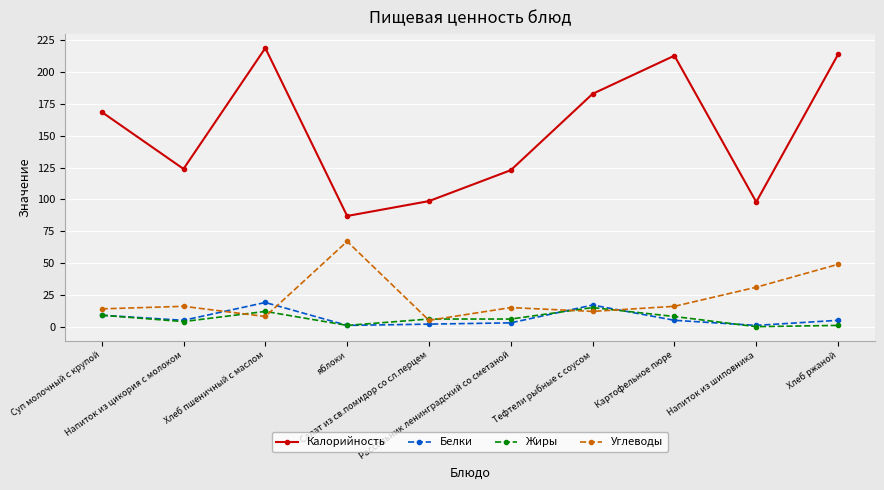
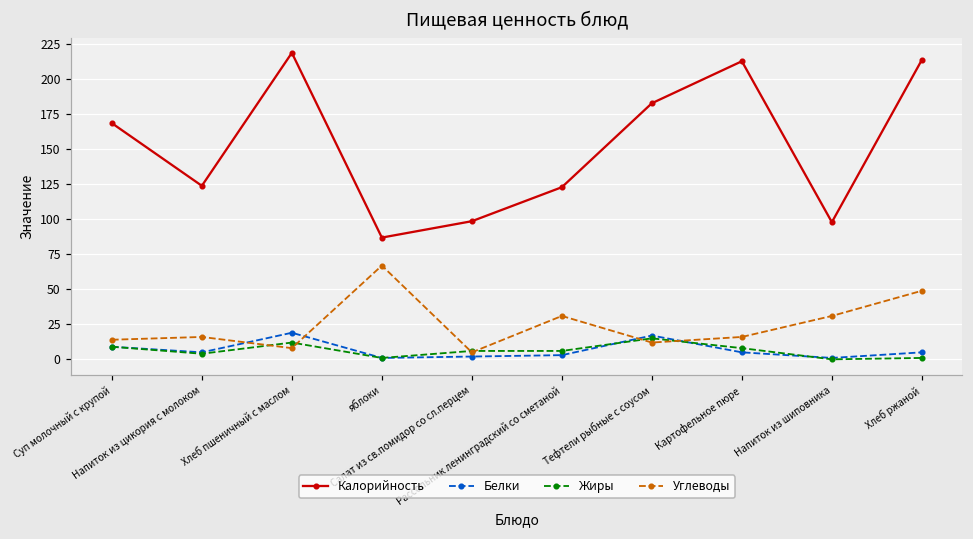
  {
    "Калорийность": {
      "Суп молочный с крупой": 169,
      "Напиток из цикория с молоком": 124,
      "Хлеб пшеничный с маслом": 219,
      "яблоки": 87,
      "Салат из св.помидор со сл.перцем": 99,
      "Рассольник ленинградский со сметаной": 123,
      "Тефтели рыбные с соусом": 183,
      "Картофельное пюре": 213,
      "Напиток из шиповника": 98,
      "Хлеб ржаной": 214
    },
    "Белки": {
      "Хлеб пшеничный с маслом": 19,
      "Салат из св.помидор со сл.перцем": 2,
      "Рассольник ленинградский со сметаной": 3,
      "Тефтели рыбные с соусом": 17,
      "Картофельное пюре": 5,
      "Хлеб ржаной": 5
    },
    "Жиры": {
      "Хлеб пшеничный с маслом": 12,
      "Рассольник ленинградский со сметаной": 6,
      "Тефтели рыбные с соусом": 15,
      "Картофельное пюре": 8,
      "Хлеб ржаной": 1
    },
    "Углеводы": {
      "Суп молочный с крупой": 14,
      "Напиток из цикория с молоком": 16,
      "Хлеб пшеничный с маслом": 8,
      "яблоки": 67,
-     "Рассольник ленинградский со сметаной": 15,
+     "Рассольник ленинградский со сметаной": 31,
      "Тефтели рыбные с соусом": 12,
      "Картофельное пюре": 16,
      "Напиток из шиповника": 31,
      "Хлеб ржаной": 49
    }
  }
